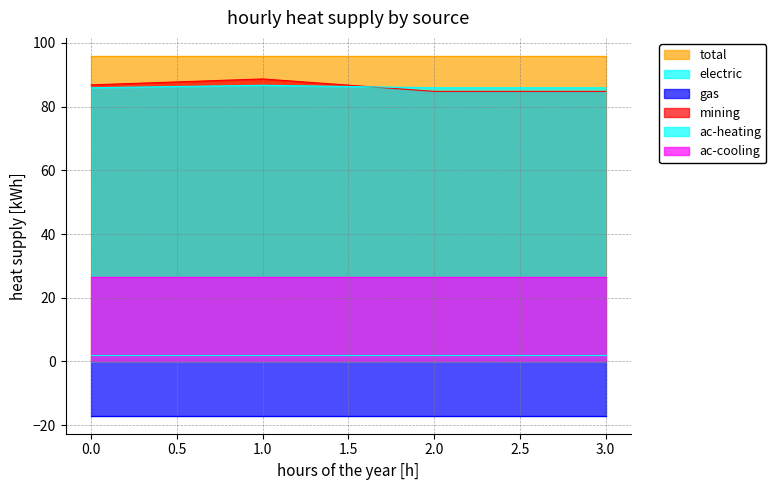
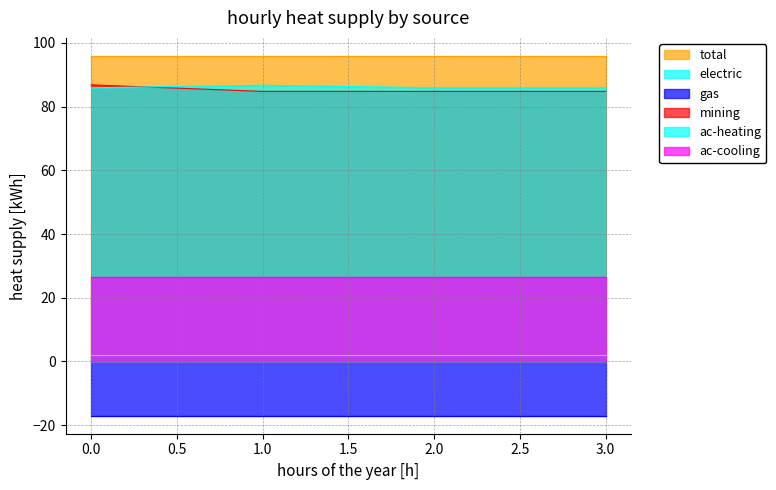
  {
    "total": {
      "0.0": 96,
      "1.0": 96,
      "2.0": 96,
      "3.0": 96
    },
    "mining": {
      "0.0": 87,
-     "1.0": 89,
+     "1.0": 85,
      "2.0": 85,
      "3.0": 85
    },
    "ac-cooling": {
      "0.0": 26,
      "1.0": 26,
      "2.0": 26,
      "3.0": 26
    }
  }
